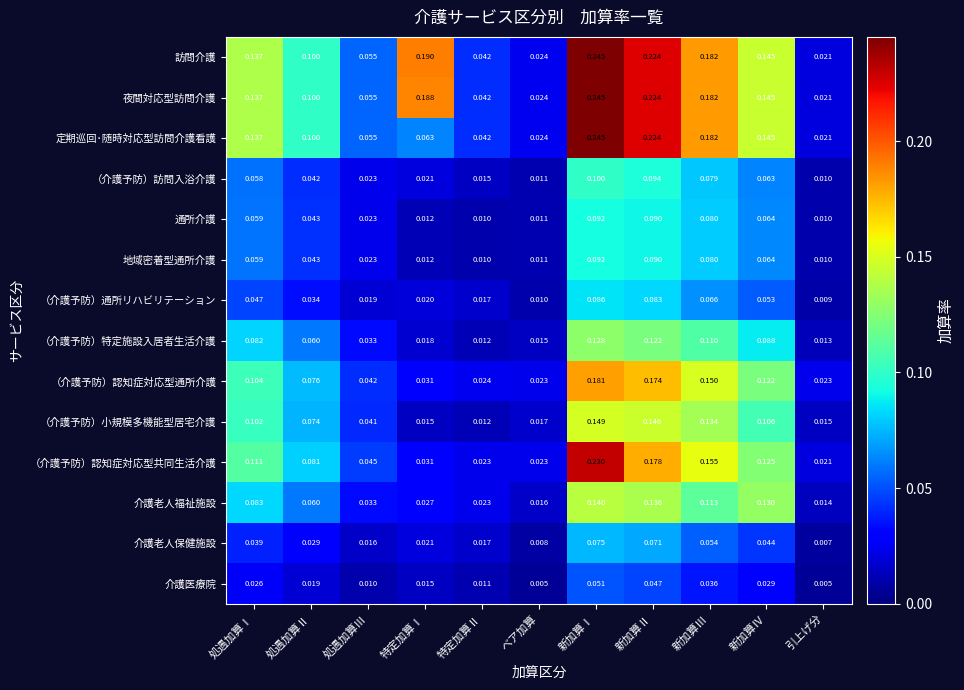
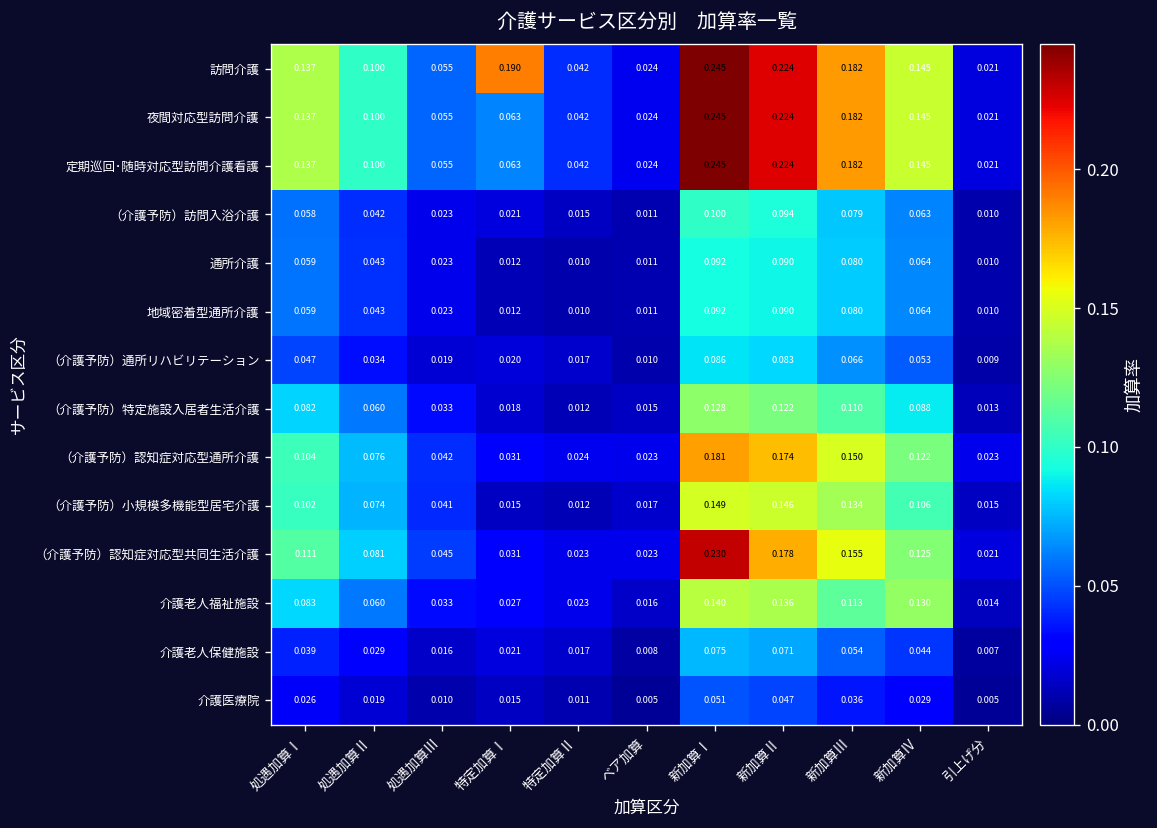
  {
    "訪問介護": {
      "処遇加算Ⅰ": 0.137,
      "処遇加算Ⅱ": 0.100,
      "処遇加算Ⅲ": 0.055,
      "特定加算Ⅰ": 0.190,
      "特定加算Ⅱ": 0.042,
      "ベア加算": 0.024,
      "新加算Ⅰ": 0.245,
      "新加算Ⅱ": 0.224,
      "新加算Ⅲ": 0.182,
      "新加算Ⅳ": 0.145,
      "引上げ分": 0.021
    },
    "夜間対応型訪問介護": {
      "処遇加算Ⅰ": 0.137,
      "処遇加算Ⅱ": 0.100,
      "処遇加算Ⅲ": 0.055,
-     "特定加算Ⅰ": 0.188,
+     "特定加算Ⅰ": 0.063,
      "特定加算Ⅱ": 0.042,
      "ベア加算": 0.024,
      "新加算Ⅰ": 0.245,
      "新加算Ⅱ": 0.224,
      "新加算Ⅲ": 0.182,
      "新加算Ⅳ": 0.145,
      "引上げ分": 0.021
    },
    "定期巡回･随時対応型訪問介護看護": {
      "処遇加算Ⅰ": 0.137,
      "処遇加算Ⅱ": 0.100,
      "処遇加算Ⅲ": 0.055,
      "特定加算Ⅰ": 0.063,
      "特定加算Ⅱ": 0.042,
      "ベア加算": 0.024,
      "新加算Ⅰ": 0.245,
      "新加算Ⅱ": 0.224,
      "新加算Ⅲ": 0.182,
      "新加算Ⅳ": 0.145,
      "引上げ分": 0.021
    },
    "（介護予防）訪問入浴介護": {
      "処遇加算Ⅰ": 0.058,
      "処遇加算Ⅱ": 0.042,
      "処遇加算Ⅲ": 0.023,
      "特定加算Ⅰ": 0.021,
      "特定加算Ⅱ": 0.015,
      "ベア加算": 0.011,
      "新加算Ⅰ": 0.100,
      "新加算Ⅱ": 0.094,
      "新加算Ⅲ": 0.079,
      "新加算Ⅳ": 0.063,
      "引上げ分": 0.010
    },
    "通所介護": {
      "処遇加算Ⅰ": 0.059,
      "処遇加算Ⅱ": 0.043,
      "処遇加算Ⅲ": 0.023,
      "特定加算Ⅰ": 0.012,
      "特定加算Ⅱ": 0.010,
      "ベア加算": 0.011,
      "新加算Ⅰ": 0.092,
      "新加算Ⅱ": 0.090,
      "新加算Ⅲ": 0.080,
      "新加算Ⅳ": 0.064,
      "引上げ分": 0.010
    },
    "地域密着型通所介護": {
      "処遇加算Ⅰ": 0.059,
      "処遇加算Ⅱ": 0.043,
      "処遇加算Ⅲ": 0.023,
      "特定加算Ⅰ": 0.012,
      "特定加算Ⅱ": 0.010,
      "ベア加算": 0.011,
      "新加算Ⅰ": 0.092,
      "新加算Ⅱ": 0.090,
      "新加算Ⅲ": 0.080,
      "新加算Ⅳ": 0.064,
      "引上げ分": 0.010
    },
    "（介護予防）通所リハビリテーション": {
      "処遇加算Ⅰ": 0.047,
      "処遇加算Ⅱ": 0.034,
      "処遇加算Ⅲ": 0.019,
      "特定加算Ⅰ": 0.020,
      "特定加算Ⅱ": 0.017,
      "ベア加算": 0.010,
      "新加算Ⅰ": 0.086,
      "新加算Ⅱ": 0.083,
      "新加算Ⅲ": 0.066,
      "新加算Ⅳ": 0.053,
      "引上げ分": 0.009
    },
    "（介護予防）特定施設入居者生活介護": {
      "処遇加算Ⅰ": 0.082,
      "処遇加算Ⅱ": 0.060,
      "処遇加算Ⅲ": 0.033,
      "特定加算Ⅰ": 0.018,
      "特定加算Ⅱ": 0.012,
      "ベア加算": 0.015,
      "新加算Ⅰ": 0.128,
      "新加算Ⅱ": 0.122,
      "新加算Ⅲ": 0.110,
      "新加算Ⅳ": 0.088,
      "引上げ分": 0.013
    },
    "（介護予防）認知症対応型通所介護": {
      "処遇加算Ⅰ": 0.104,
      "処遇加算Ⅱ": 0.076,
      "処遇加算Ⅲ": 0.042,
      "特定加算Ⅰ": 0.031,
      "特定加算Ⅱ": 0.024,
      "ベア加算": 0.023,
      "新加算Ⅰ": 0.181,
      "新加算Ⅱ": 0.174,
      "新加算Ⅲ": 0.150,
      "新加算Ⅳ": 0.122,
      "引上げ分": 0.023
    },
    "（介護予防）小規模多機能型居宅介護": {
      "処遇加算Ⅰ": 0.102,
      "処遇加算Ⅱ": 0.074,
      "処遇加算Ⅲ": 0.041,
      "特定加算Ⅰ": 0.015,
      "特定加算Ⅱ": 0.012,
      "ベア加算": 0.017,
      "新加算Ⅰ": 0.149,
      "新加算Ⅱ": 0.146,
      "新加算Ⅲ": 0.134,
      "新加算Ⅳ": 0.106,
      "引上げ分": 0.015
    },
    "（介護予防）認知症対応型共同生活介護": {
      "処遇加算Ⅰ": 0.111,
      "処遇加算Ⅱ": 0.081,
      "処遇加算Ⅲ": 0.045,
      "特定加算Ⅰ": 0.031,
      "特定加算Ⅱ": 0.023,
      "ベア加算": 0.023,
      "新加算Ⅰ": 0.230,
      "新加算Ⅱ": 0.178,
      "新加算Ⅲ": 0.155,
      "新加算Ⅳ": 0.125,
      "引上げ分": 0.021
    },
    "介護老人福祉施設": {
      "処遇加算Ⅰ": 0.083,
      "処遇加算Ⅱ": 0.060,
      "処遇加算Ⅲ": 0.033,
      "特定加算Ⅰ": 0.027,
      "特定加算Ⅱ": 0.023,
      "ベア加算": 0.016,
      "新加算Ⅰ": 0.140,
      "新加算Ⅱ": 0.136,
      "新加算Ⅲ": 0.113,
      "新加算Ⅳ": 0.130,
      "引上げ分": 0.014
    },
    "介護老人保健施設": {
      "処遇加算Ⅰ": 0.039,
      "処遇加算Ⅱ": 0.029,
      "処遇加算Ⅲ": 0.016,
      "特定加算Ⅰ": 0.021,
      "特定加算Ⅱ": 0.017,
      "ベア加算": 0.008,
      "新加算Ⅰ": 0.075,
      "新加算Ⅱ": 0.071,
      "新加算Ⅲ": 0.054,
      "新加算Ⅳ": 0.044,
      "引上げ分": 0.007
    },
    "介護医療院": {
      "処遇加算Ⅰ": 0.026,
      "処遇加算Ⅱ": 0.019,
      "処遇加算Ⅲ": 0.010,
      "特定加算Ⅰ": 0.015,
      "特定加算Ⅱ": 0.011,
      "ベア加算": 0.005,
      "新加算Ⅰ": 0.051,
      "新加算Ⅱ": 0.047,
      "新加算Ⅲ": 0.036,
      "新加算Ⅳ": 0.029,
      "引上げ分": 0.005
    }
  }
